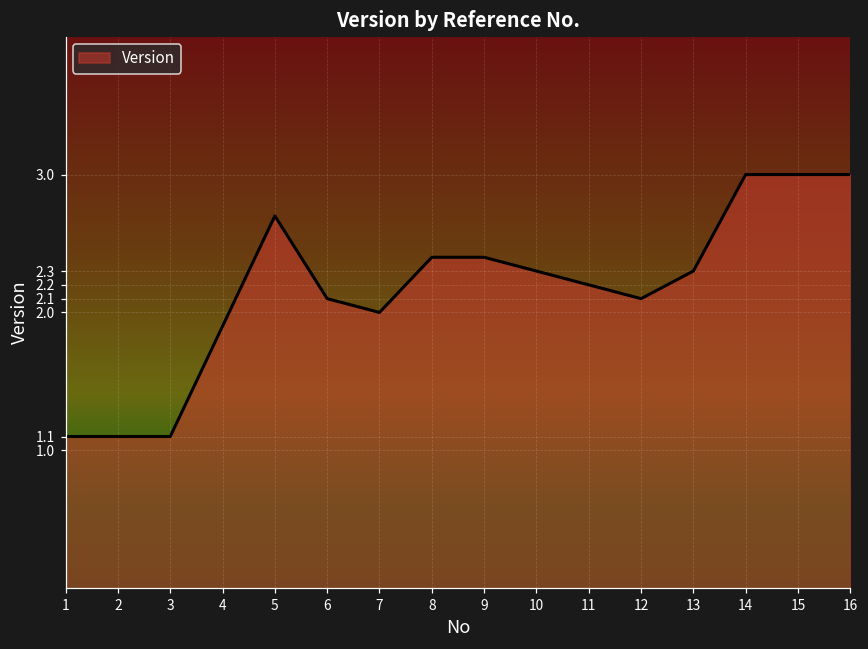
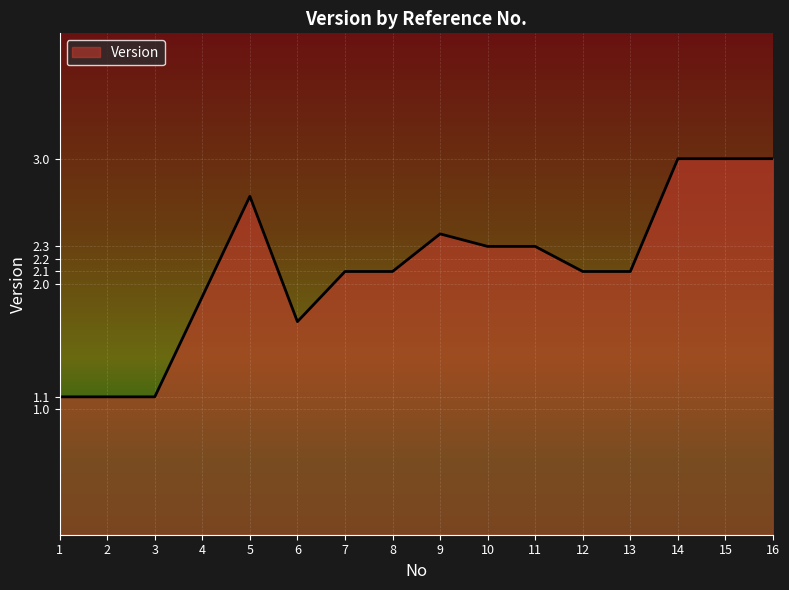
  {
    "1": 1.1,
    "2": 1.1,
    "3": 1.1,
    "4": 1.9,
    "5": 2.7,
-   "6": 2.1,
-   "7": 2.0,
-   "8": 2.4,
+   "6": 1.7,
+   "7": 2.1,
+   "8": 2.1,
    "9": 2.4,
    "10": 2.3,
-   "11": 2.2,
+   "11": 2.3,
    "12": 2.1,
-   "13": 2.3,
+   "13": 2.1,
    "14": 3.0,
    "15": 3.0,
    "16": 3.0
  }
